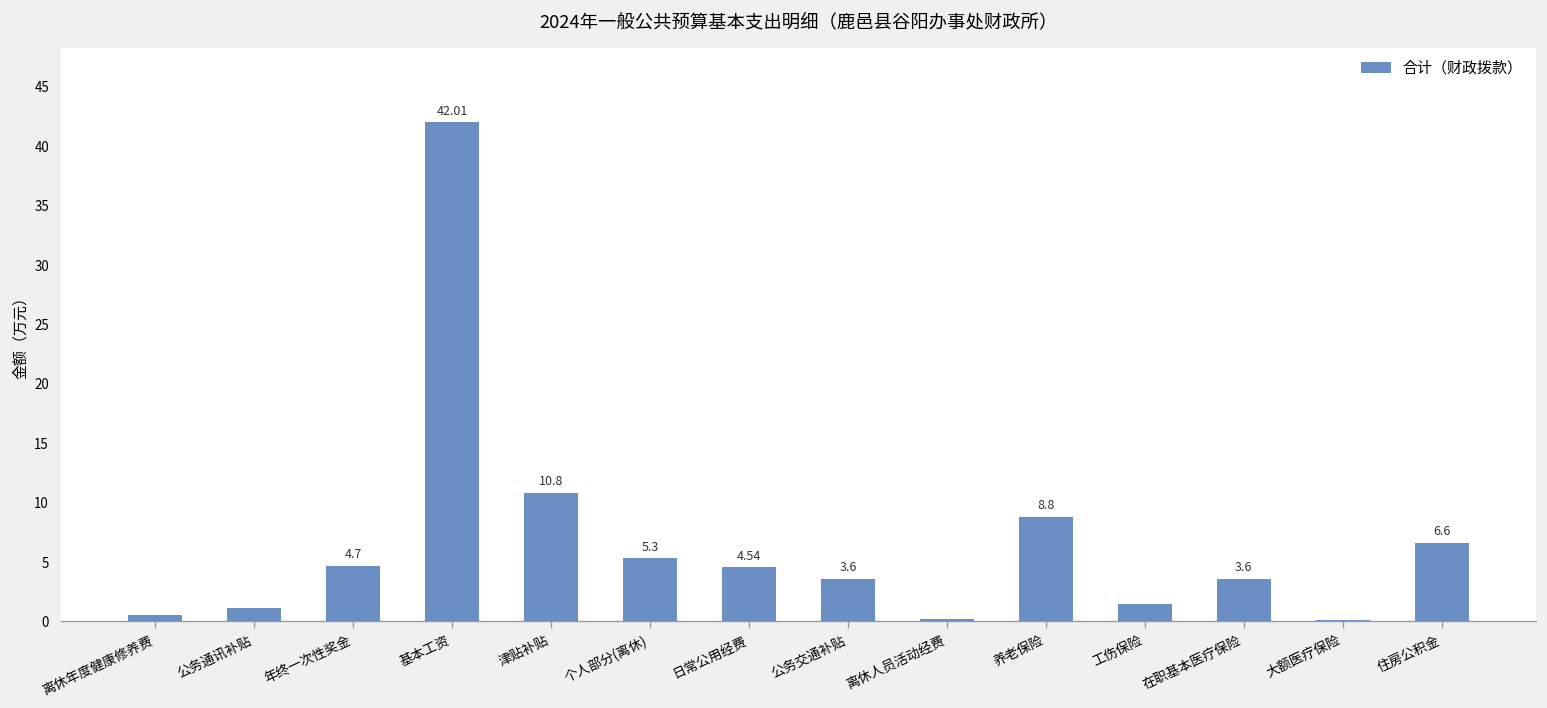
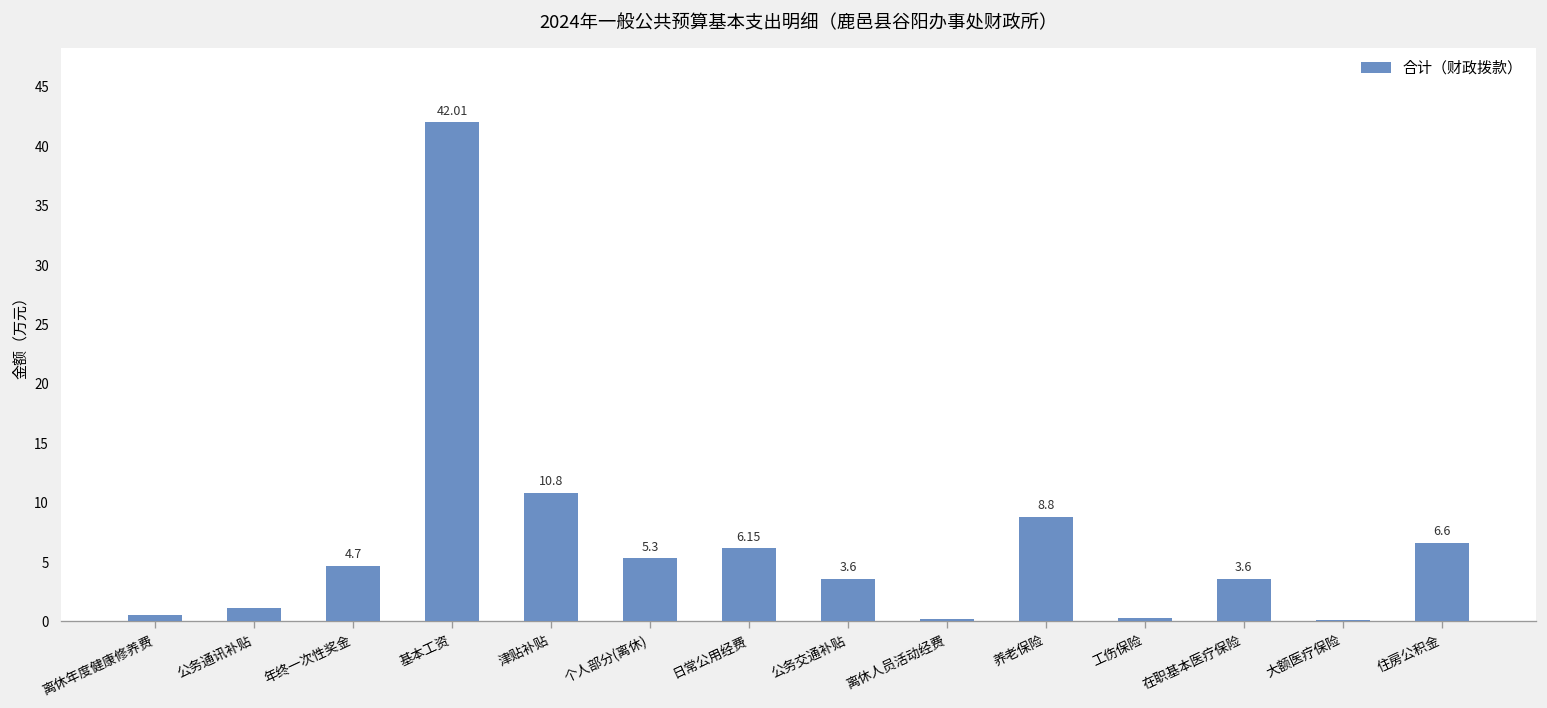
  {
    "年终一次性奖金": 4.7,
    "基本工资": 42.01,
    "津贴补贴": 10.8,
    "个人部分(离休)": 5.3,
-   "日常公用经费": 4.54,
+   "日常公用经费": 6.15,
    "公务交通补贴": 3.6,
    "养老保险": 8.8,
-   "工伤保险": 2,
+   "工伤保险": 0,
    "在职基本医疗保险": 3.6,
    "住房公积金": 6.6
  }
